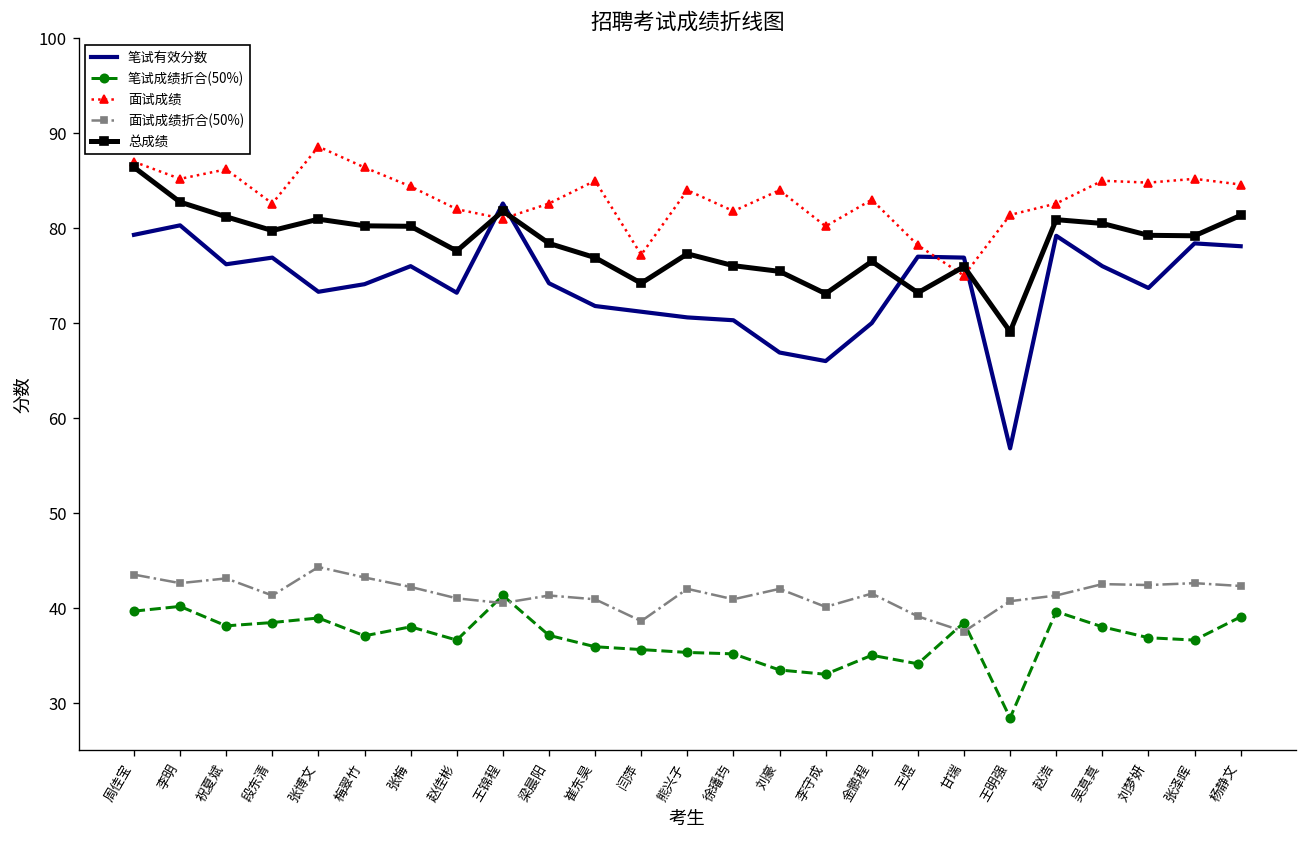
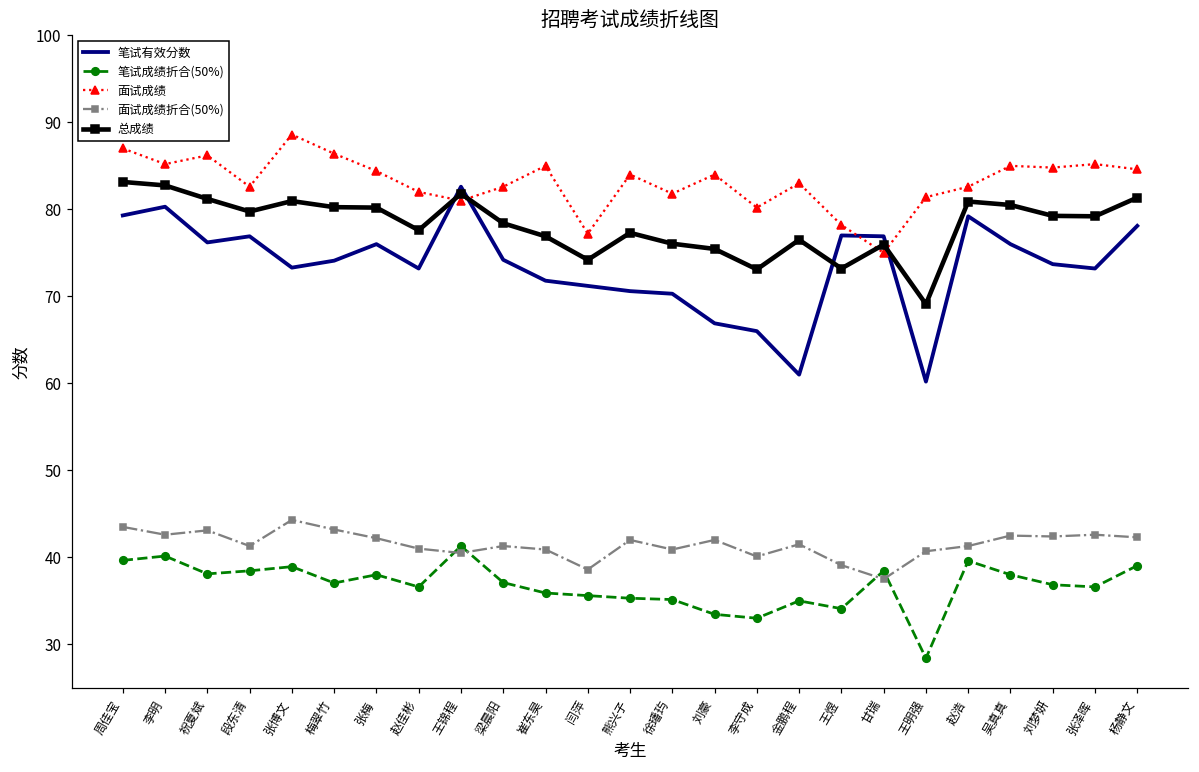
  {
    "笔试有效分数": {
      "周佳宝": 79,
      "李明": 80,
      "祝夏斌": 76,
      "段东清": 77,
      "张博文": 73,
      "梅翠竹": 74,
      "张梅": 76,
      "赵佳彬": 73,
      "王锦程": 83,
      "梁晨阳": 74,
      "崔东昊": 72,
      "闫萍": 71,
      "熊兴子": 71,
      "徐璠玙": 70,
      "刘豪": 67,
      "李守成": 66,
-     "金鹏程": 70,
+     "金鹏程": 61,
      "王煜": 77,
      "甘瑞": 77,
-     "王明强": 57,
+     "王明强": 60,
      "赵浩": 79,
      "吴真真": 76,
      "刘梦妍": 74,
-     "张泽晖": 78,
+     "张泽晖": 73,
      "杨静文": 78
    },
    "笔试成绩折合(50%)": {
      "周佳宝": 40,
      "李明": 40,
      "祝夏斌": 38,
      "段东清": 38,
      "张博文": 39,
      "梅翠竹": 37,
      "张梅": 38,
      "赵佳彬": 37,
      "王锦程": 41,
      "梁晨阳": 37,
      "崔东昊": 36,
      "闫萍": 36,
      "熊兴子": 35,
      "徐璠玙": 35,
      "刘豪": 33,
      "李守成": 33,
      "金鹏程": 35,
      "王煜": 34,
      "甘瑞": 38,
      "王明强": 28,
      "赵浩": 40,
      "吴真真": 38,
      "刘梦妍": 37,
      "张泽晖": 37,
      "杨静文": 39
    },
    "面试成绩": {
      "周佳宝": 87,
      "李明": 85,
      "祝夏斌": 86,
      "段东清": 83,
      "张博文": 89,
      "梅翠竹": 86,
      "张梅": 84,
      "赵佳彬": 82,
      "王锦程": 81,
      "梁晨阳": 83,
      "崔东昊": 85,
      "闫萍": 77,
      "熊兴子": 84,
      "徐璠玙": 82,
      "刘豪": 84,
      "李守成": 80,
      "金鹏程": 83,
      "王煜": 78,
      "甘瑞": 75,
      "王明强": 81,
      "赵浩": 83,
      "吴真真": 85,
      "刘梦妍": 85,
      "张泽晖": 85,
      "杨静文": 85
    },
    "面试成绩折合(50%)": {
      "周佳宝": 44,
      "李明": 43,
      "祝夏斌": 43,
      "段东清": 41,
      "张博文": 44,
      "梅翠竹": 43,
      "张梅": 42,
      "赵佳彬": 41,
      "王锦程": 41,
      "梁晨阳": 41,
      "崔东昊": 41,
      "闫萍": 39,
      "熊兴子": 42,
      "徐璠玙": 41,
      "刘豪": 42,
      "李守成": 40,
      "金鹏程": 42,
      "王煜": 39,
      "甘瑞": 38,
      "王明强": 41,
      "赵浩": 41,
      "吴真真": 43,
      "刘梦妍": 42,
      "张泽晖": 43,
      "杨静文": 42
    },
    "总成绩": {
-     "周佳宝": 86,
+     "周佳宝": 83,
      "李明": 83,
      "祝夏斌": 81,
      "段东清": 80,
      "张博文": 81,
      "梅翠竹": 80,
      "张梅": 80,
      "赵佳彬": 78,
      "王锦程": 82,
      "梁晨阳": 78,
      "崔东昊": 77,
      "闫萍": 74,
      "熊兴子": 77,
      "徐璠玙": 76,
      "刘豪": 75,
      "李守成": 73,
      "金鹏程": 77,
      "王煜": 73,
      "甘瑞": 76,
      "王明强": 69,
      "赵浩": 81,
      "吴真真": 81,
      "刘梦妍": 79,
      "张泽晖": 79,
      "杨静文": 81
    }
  }
